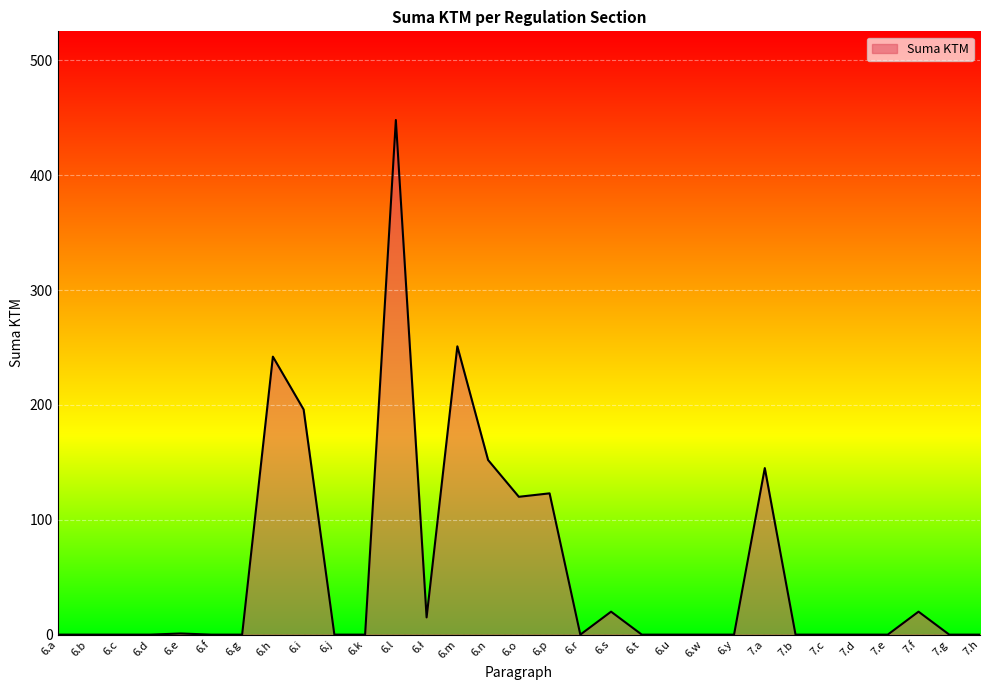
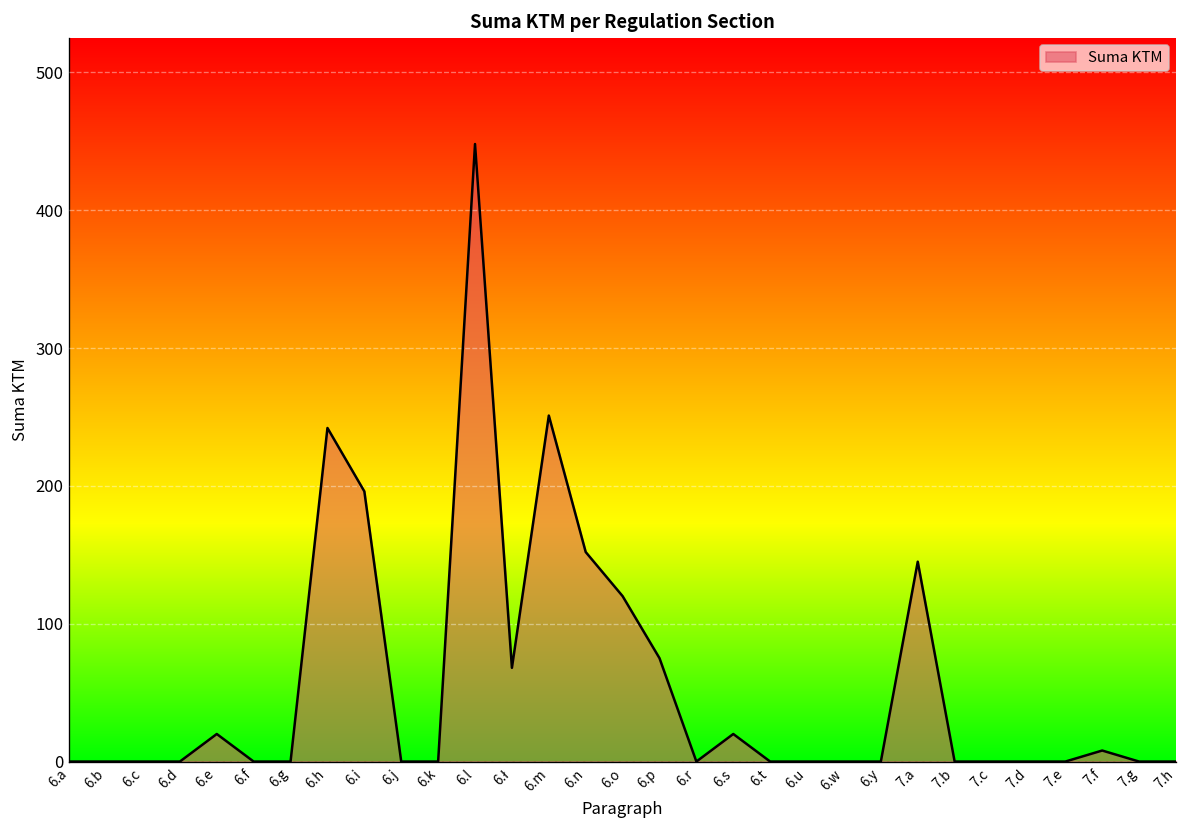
  {
    "6.a": 0,
    "6.b": 0,
    "6.c": 0,
    "6.d": 0,
-   "6.e": 1,
+   "6.e": 20,
    "6.f": 0,
    "6.g": 0,
    "6.h": 242,
    "6.i": 196,
    "6.j": 0,
    "6.k": 0,
    "6.l": 448,
-   "6.ł": 15,
+   "6.ł": 68,
    "6.m": 251,
    "6.n": 152,
    "6.o": 120,
-   "6.p": 123,
+   "6.p": 75,
    "6.r": 0,
    "6.s": 20,
    "6.t": 0,
    "6.u": 0,
    "6.w": 0,
    "6.y": 0,
    "7.a": 145,
    "7.b": 0,
    "7.c": 0,
    "7.d": 0,
    "7.e": 0,
-   "7.f": 20,
+   "7.f": 8,
    "7.g": 0,
    "7.h": 0
  }
